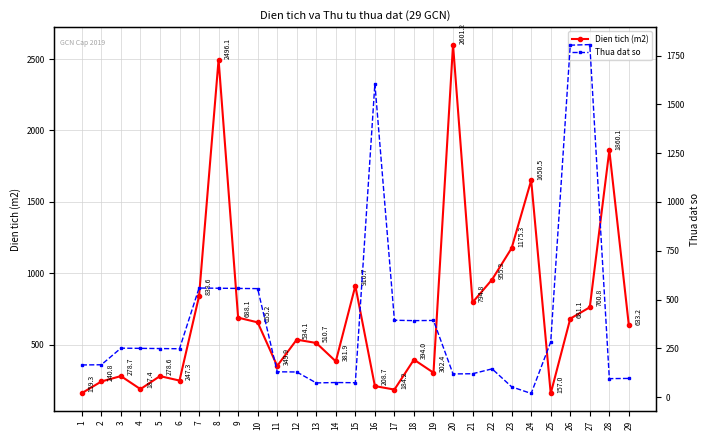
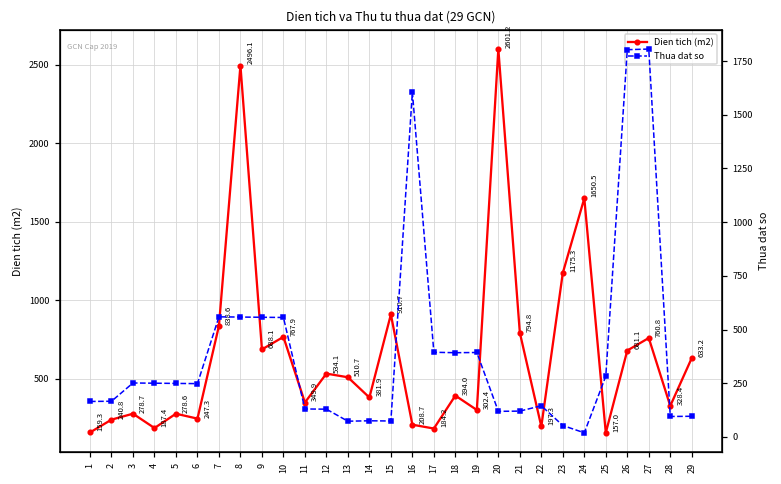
  {
    "Dien tich (m2)": {
      "1": 159.3,
      "2": 240.8,
      "3": 278.7,
      "4": 187.4,
      "5": 278.6,
      "6": 247.3,
      "7": 838.6,
      "8": 2496.1,
      "9": 688.1,
-     "10": 655.2,
+     "10": 767.9,
      "11": 349.9,
      "12": 534.1,
      "13": 510.7,
      "14": 381.9,
      "15": 910.7,
      "16": 208.7,
      "17": 184.2,
      "18": 394.0,
      "19": 302.4,
      "20": 2601.2,
      "21": 794.8,
-     "22": 955.3,
+     "22": 197.3,
      "23": 1175.3,
      "24": 1650.5,
      "25": 157.0,
      "26": 681.1,
      "27": 760.8,
-     "28": 1860.1,
+     "28": 328.4,
      "29": 633.2
    }
  }
